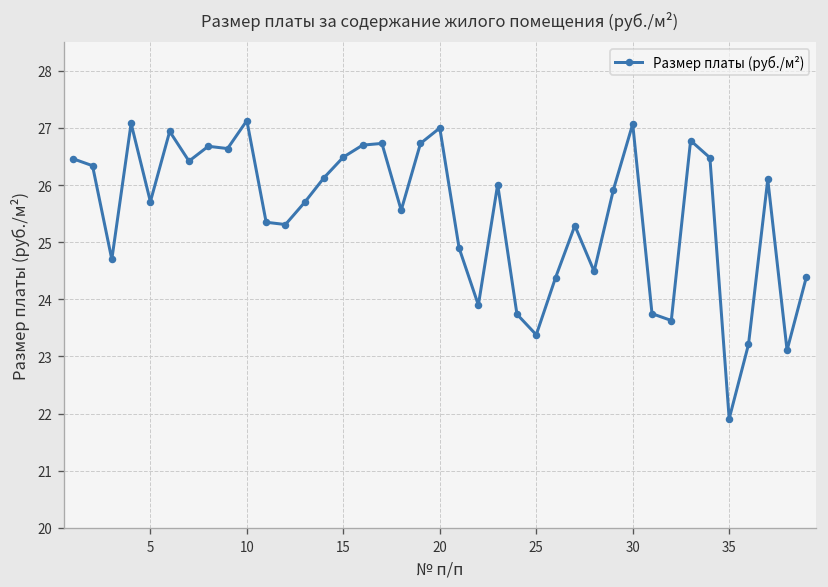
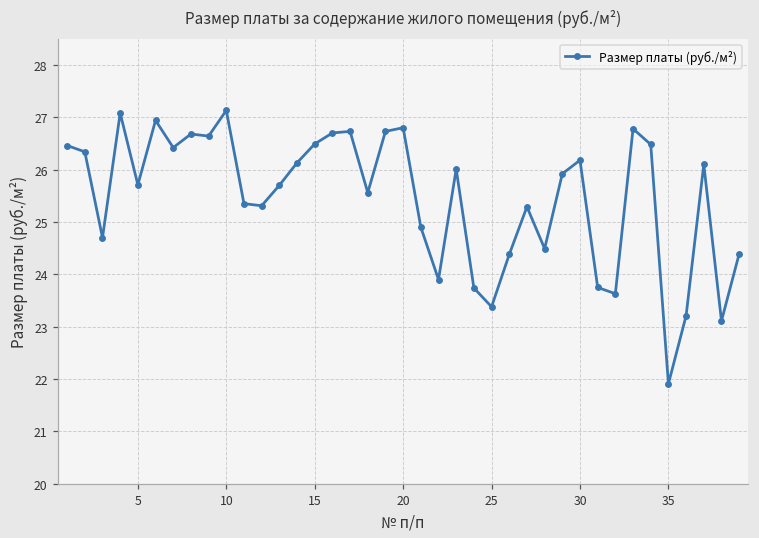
  {
    "5": 25.7,
    "10": 27.1,
    "15": 26.5,
-   "20": 27.0,
+   "20": 26.8,
    "25": 23.4,
-   "30": 27.1,
+   "30": 26.2,
    "35": 21.9
  }
